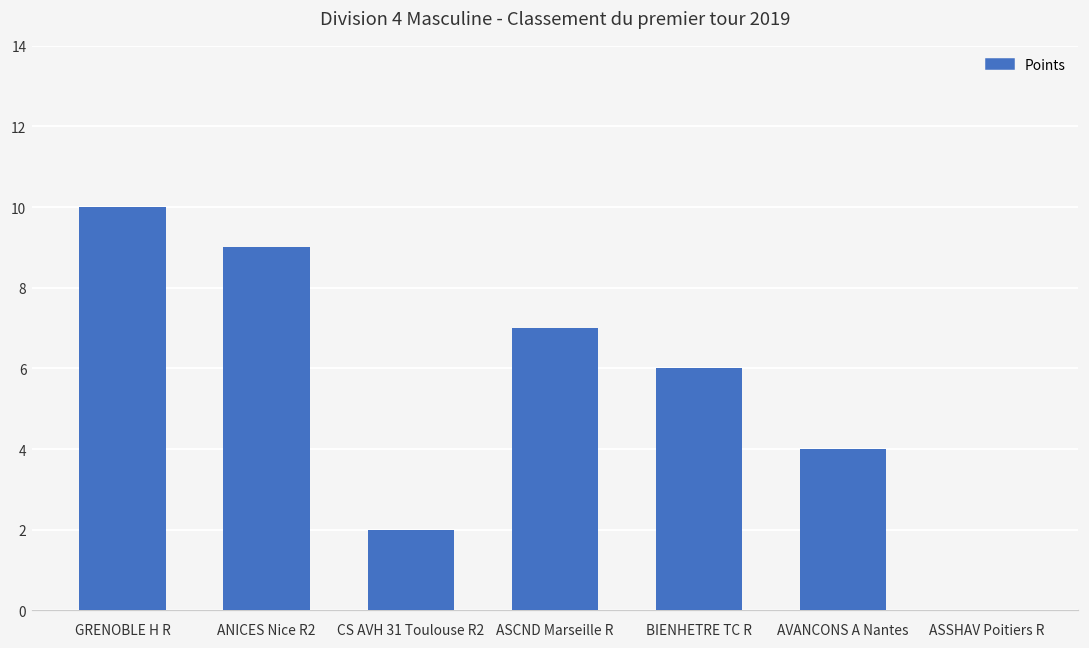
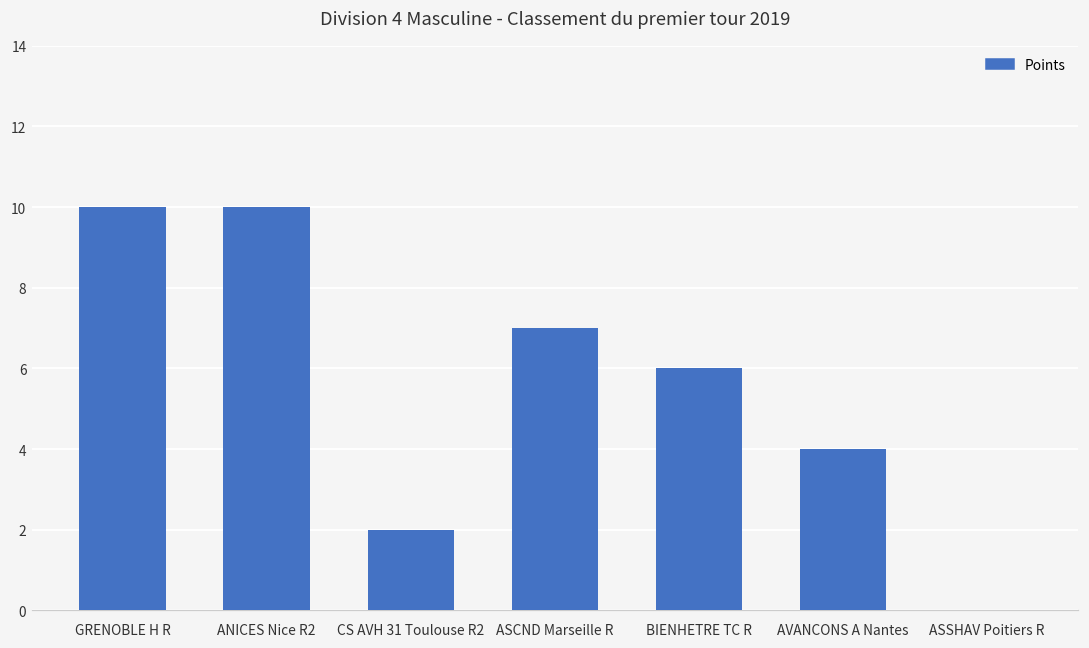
  {
    "GRENOBLE H R": 10,
-   "ANICES Nice R2": 9,
+   "ANICES Nice R2": 10,
    "CS AVH 31 Toulouse R2": 2,
    "ASCND Marseille R": 7,
    "BIENHETRE TC R": 6,
    "AVANCONS A Nantes": 4,
    "ASSHAV Poitiers R": 0
  }
